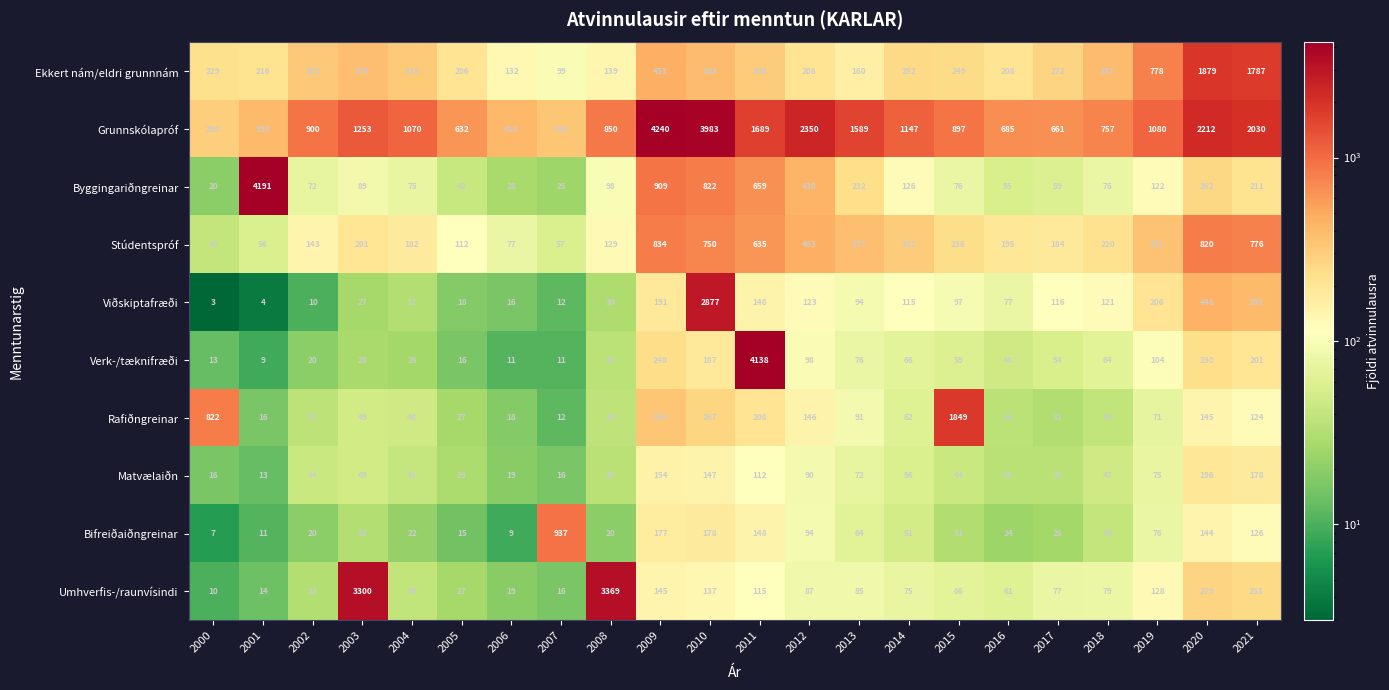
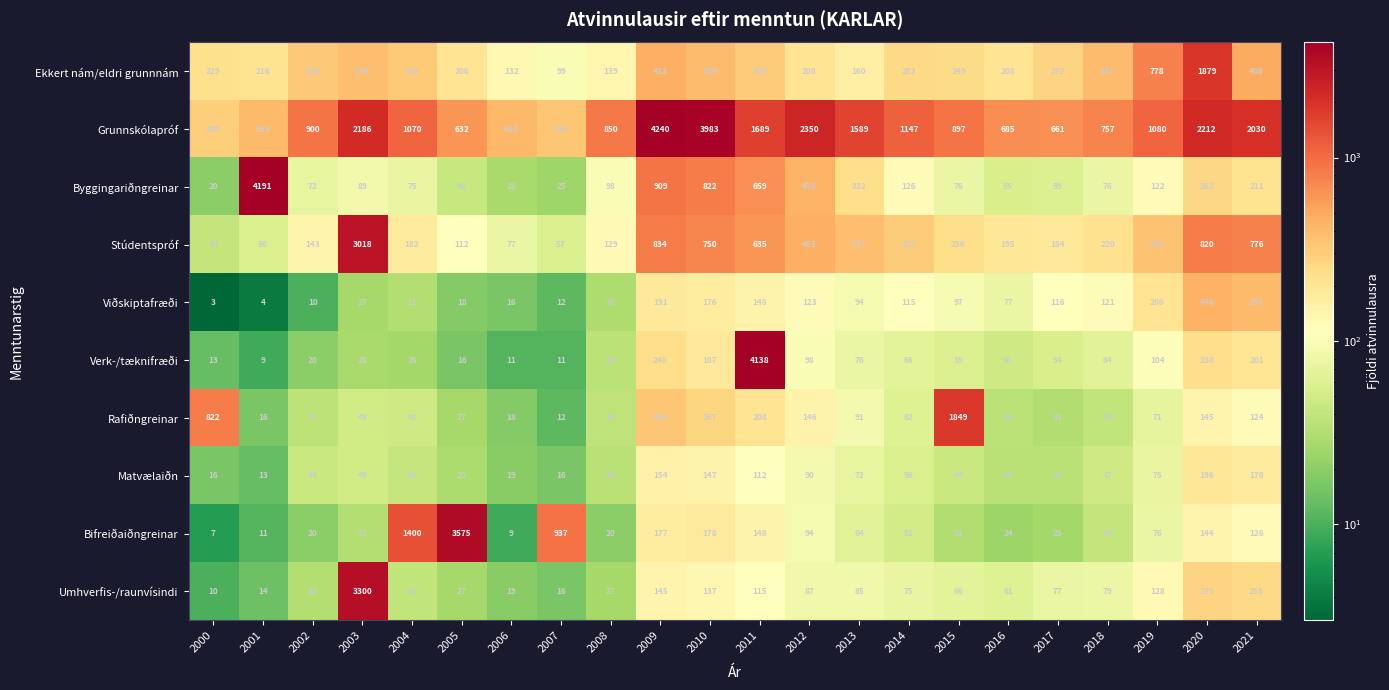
  {
    "Ekkert nám/eldri grunnnám": {
      "2000": 229,
      "2001": 216,
      "2002": 329,
      "2003": 376,
      "2004": 318,
      "2005": 206,
      "2006": 132,
      "2007": 99,
      "2008": 139,
      "2009": 453,
      "2010": 383,
      "2011": 305,
      "2012": 208,
      "2013": 160,
      "2014": 252,
      "2015": 249,
      "2016": 208,
      "2017": 272,
      "2018": 387,
      "2019": 778,
      "2020": 1879,
-     "2021": 1787
+     "2021": 486
    },
    "Grunnskólapróf": {
      "2000": 298,
      "2001": 399,
      "2002": 900,
-     "2003": 1253,
+     "2003": 2186,
      "2004": 1070,
      "2005": 632,
      "2006": 410,
      "2007": 335,
      "2008": 850,
      "2009": 4240,
      "2010": 3983,
      "2011": 1689,
      "2012": 2350,
      "2013": 1589,
      "2014": 1147,
      "2015": 897,
      "2016": 685,
      "2017": 661,
      "2018": 757,
      "2019": 1080,
      "2020": 2212,
      "2021": 2030
    },
    "Byggingariðngreinar": {
      "2000": 20,
      "2001": 4191,
      "2005": 42,
      "2006": 28,
      "2007": 25,
      "2008": 98,
      "2009": 909,
      "2010": 822,
      "2011": 659,
      "2012": 430,
      "2013": 232,
      "2014": 126,
      "2016": 55,
      "2017": 59,
      "2019": 122,
      "2020": 262,
      "2021": 211
    },
    "Stúdentspróf": {
      "2000": 40,
      "2001": 56,
      "2002": 143,
-     "2003": 201,
+     "2003": 3018,
      "2004": 182,
      "2005": 112,
      "2007": 57,
      "2008": 129,
      "2009": 834,
      "2010": 750,
      "2011": 635,
      "2012": 463,
      "2013": 377,
      "2014": 312,
      "2015": 236,
      "2016": 195,
      "2017": 184,
      "2018": 220,
      "2019": 351,
      "2020": 820,
      "2021": 776
    },
    "Viðskiptafræði": {
      "2000": 3,
      "2001": 4,
      "2002": 10,
      "2003": 27,
      "2004": 32,
      "2005": 18,
      "2006": 16,
      "2007": 12,
      "2008": 30,
      "2009": 191,
-     "2010": 2877,
+     "2010": 176,
      "2011": 148,
      "2012": 123,
      "2014": 115,
      "2017": 116,
      "2018": 121,
      "2019": 206,
      "2020": 446,
      "2021": 398
    },
    "Verk-/tæknifræði": {
      "2000": 13,
      "2001": 9,
      "2002": 20,
      "2003": 28,
      "2004": 26,
      "2005": 16,
      "2006": 11,
      "2007": 11,
      "2008": 36,
      "2009": 240,
      "2010": 187,
      "2011": 4138,
      "2012": 98,
      "2014": 66,
      "2015": 59,
      "2016": 48,
      "2017": 54,
      "2018": 64,
      "2019": 104,
      "2020": 230,
      "2021": 201
    },
    "Rafiðngreinar": {
      "2000": 822,
      "2001": 16,
      "2002": 37,
      "2003": 49,
      "2004": 48,
      "2005": 27,
      "2006": 18,
      "2007": 12,
      "2008": 38,
      "2009": 334,
      "2010": 267,
      "2011": 208,
      "2012": 146,
      "2014": 62,
      "2015": 1849,
      "2016": 36,
      "2017": 31,
      "2018": 39,
      "2020": 145,
      "2021": 124
    },
    "Matvælaiðn": {
      "2000": 16,
      "2001": 13,
      "2002": 44,
      "2003": 49,
      "2004": 41,
      "2005": 29,
      "2006": 19,
      "2007": 16,
      "2008": 35,
      "2009": 154,
      "2010": 147,
      "2011": 112,
      "2014": 56,
      "2015": 44,
      "2016": 35,
      "2017": 35,
      "2018": 47,
      "2020": 196,
      "2021": 178
    },
    "Bifreiðaiðngreinar": {
      "2000": 7,
      "2001": 11,
      "2002": 20,
      "2003": 32,
-     "2004": 22,
-     "2005": 15,
+     "2004": 1400,
+     "2005": 3575,
      "2006": 9,
      "2007": 937,
      "2008": 20,
      "2009": 177,
      "2010": 178,
      "2011": 148,
      "2013": 64,
      "2014": 51,
      "2015": 31,
      "2016": 24,
      "2017": 26,
      "2018": 40,
      "2020": 144,
      "2021": 126
    },
    "Umhverfis-/raunvísindi": {
      "2000": 10,
      "2001": 14,
      "2002": 32,
      "2003": 3300,
      "2004": 39,
      "2005": 27,
      "2006": 19,
      "2007": 16,
-     "2008": 3369,
+     "2008": 27,
      "2009": 145,
      "2010": 137,
      "2011": 115,
      "2015": 66,
      "2016": 61,
      "2019": 128,
      "2020": 279,
      "2021": 253
    }
  }
